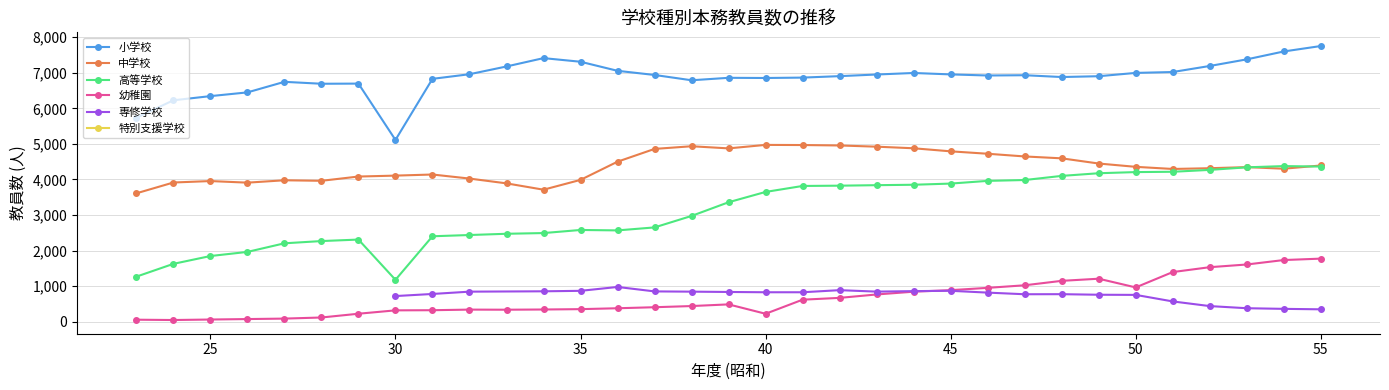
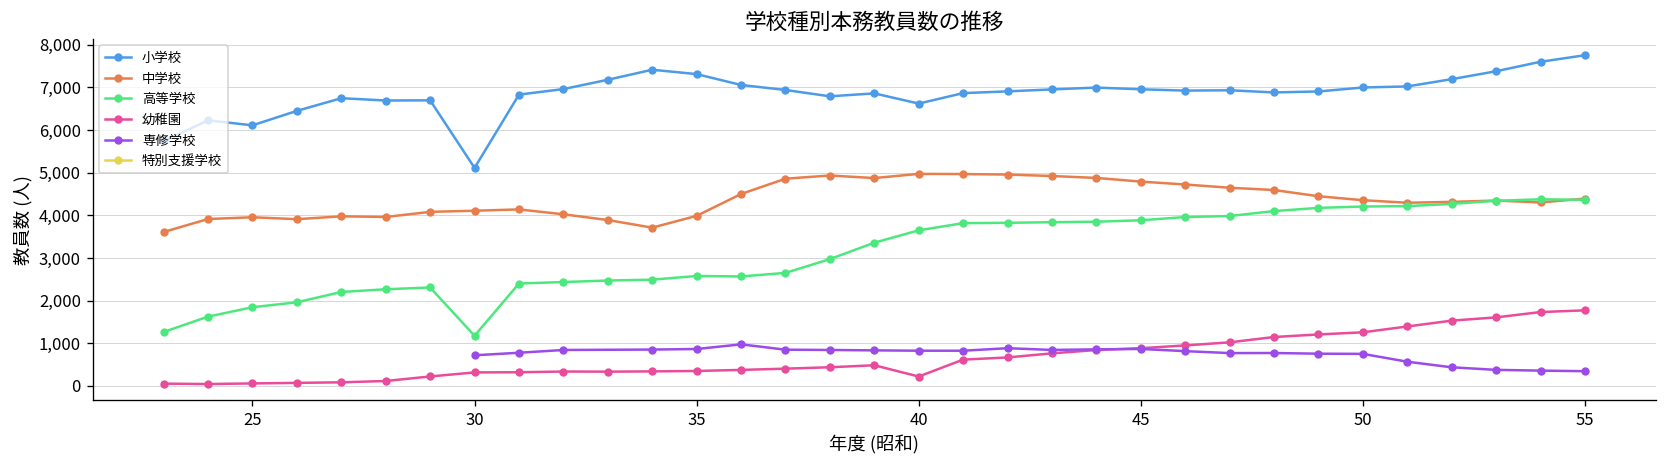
  {
    "小学校": {
-     "25": "6,300",
+     "25": "6,100",
      "30": "5,100",
      "35": "7,300",
-     "40": "6,900",
+     "40": "6,600",
      "45": "7,000",
      "50": "7,000",
      "55": "7,800"
    },
    "中学校": {
      "25": "4,000",
      "30": "4,100",
      "35": "4,000",
      "40": "5,000",
      "45": "4,800",
      "50": "4,400"
    },
    "高等学校": {
      "25": "1,800",
      "30": "1,200",
      "35": "2,600",
      "40": "3,600",
      "45": "3,900",
      "50": "4,200"
    },
    "幼稚園": {
      "25": "100",
      "30": "300",
      "35": "400",
      "40": "200",
-     "50": "1,000",
+     "50": "1,300",
      "55": "1,800"
    },
    "専修学校": {
      "30": "700",
      "35": "900",
      "40": "800",
      "50": "800",
      "55": "300"
    }
  }
